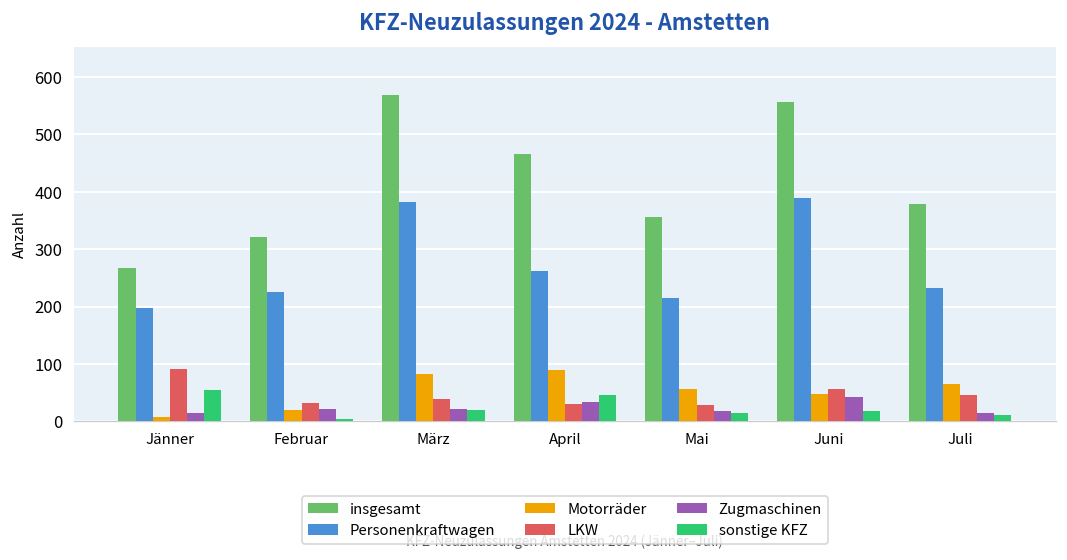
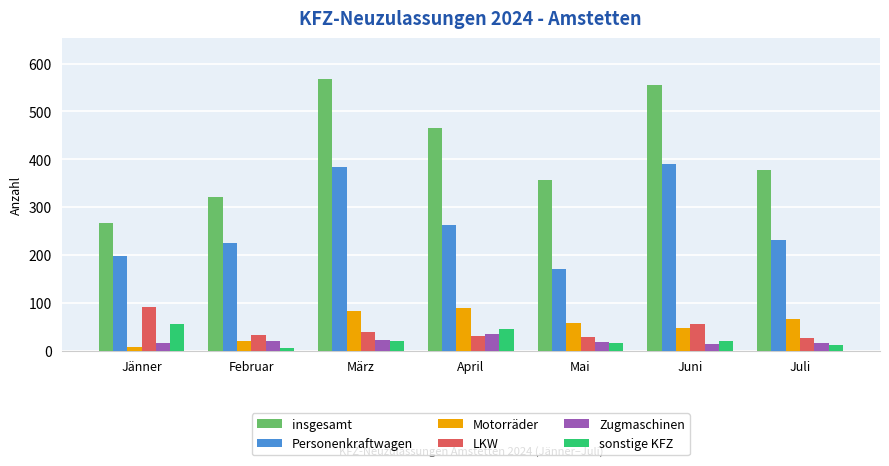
  {
    "insgesamt": {
      "Jänner": 270,
      "Februar": 320,
      "März": 570,
      "April": 470,
      "Mai": 360,
      "Juni": 560,
      "Juli": 380
    },
    "Personenkraftwagen": {
      "Jänner": 200,
      "Februar": 230,
      "März": 380,
      "April": 260,
-     "Mai": 220,
+     "Mai": 170,
      "Juni": 390,
      "Juli": 230
    },
    "Motorräder": {
      "Jänner": 10,
      "Februar": 20,
      "März": 80,
      "April": 90,
      "Mai": 60,
      "Juni": 50,
      "Juli": 70
    },
    "LKW": {
      "Jänner": 90,
      "Februar": 30,
      "März": 40,
      "April": 30,
      "Mai": 30,
      "Juni": 60,
-     "Juli": 50
+     "Juli": 30
    },
    "Zugmaschinen": {
      "Jänner": 20,
      "Februar": 20,
      "März": 20,
      "April": 30,
      "Mai": 20,
-     "Juni": 40,
+     "Juni": 10,
      "Juli": 20
    },
    "sonstige KFZ": {
      "Jänner": 60,
      "März": 20,
      "April": 50,
      "Mai": 20,
      "Juni": 20,
      "Juli": 10
    }
  }
